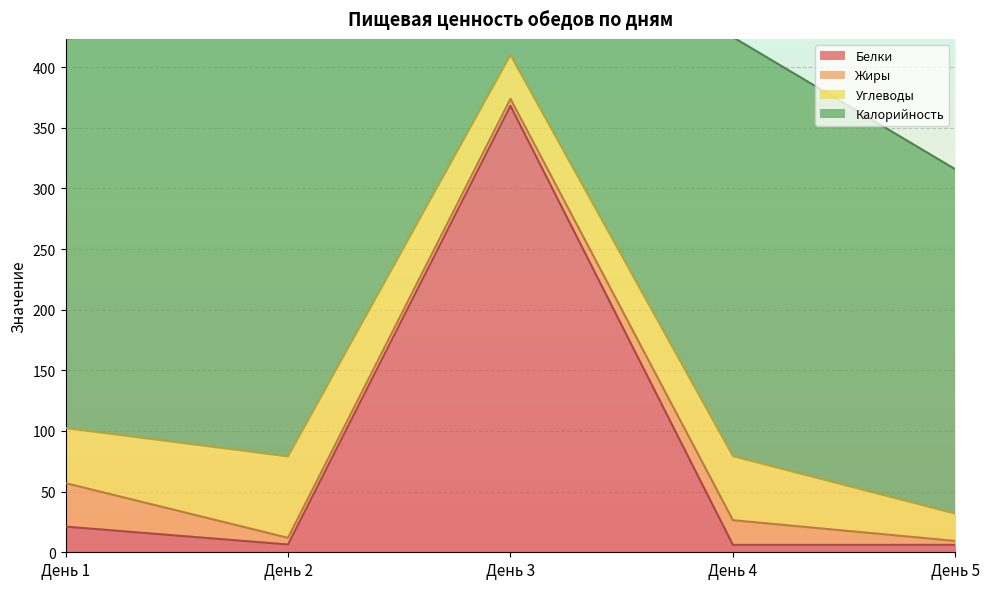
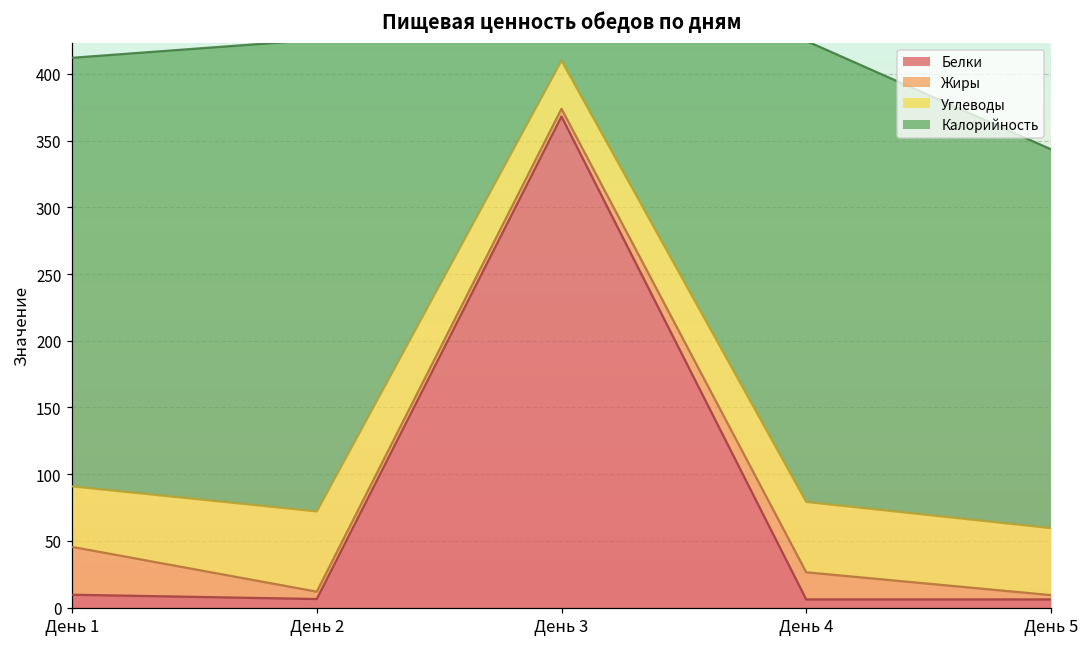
  {
    "Белки": {
-     "День 1": 21,
+     "День 1": 10,
      "День 2": 6,
      "День 3": 368,
      "День 4": 6,
      "День 5": 6
    },
    "Жиры": {
      "День 1": 36,
      "День 2": 6,
      "День 3": 6,
      "День 4": 20,
      "День 5": 3
    },
    "Углеводы": {
      "День 1": 45,
-     "День 2": 67,
+     "День 2": 60,
      "День 3": 36,
      "День 4": 53,
-     "День 5": 23
+     "День 5": 50
    },
    "Калорийность": {
      "День 1": 321,
      "День 4": 345,
      "День 5": 284
    }
  }
